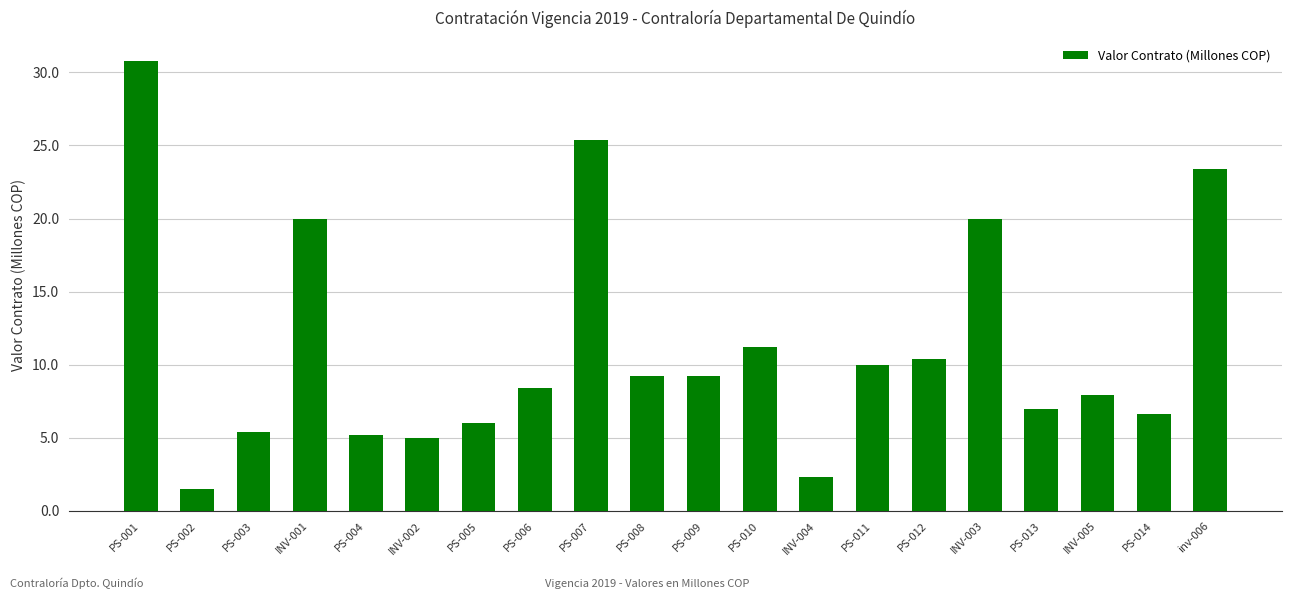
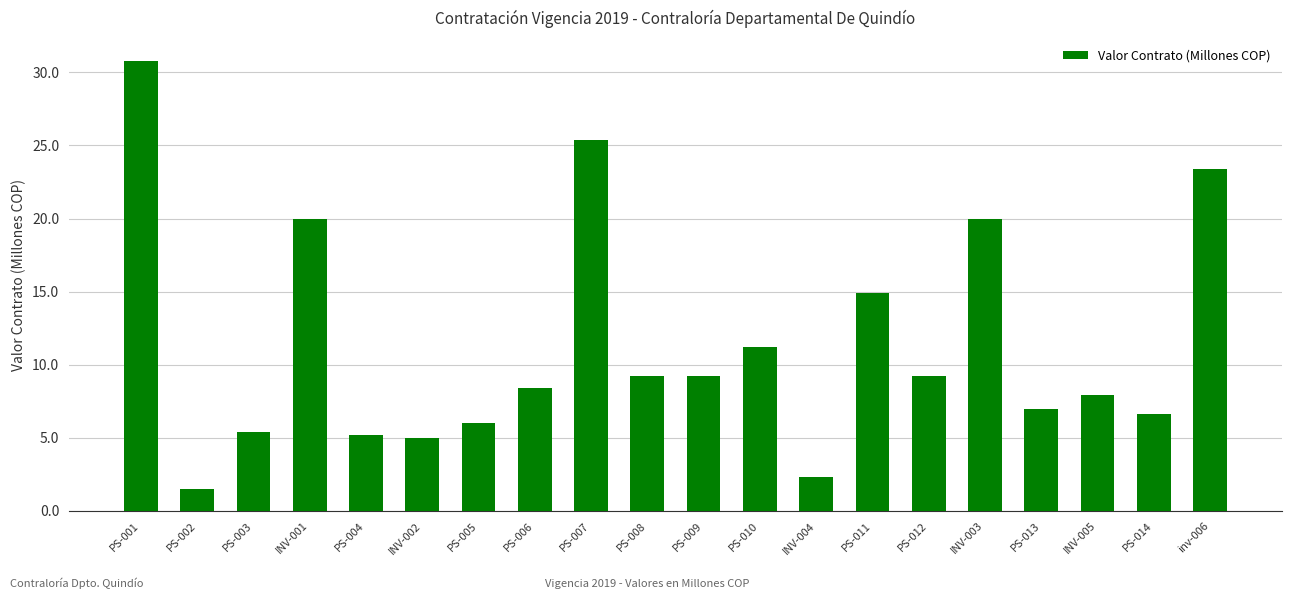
  {
    "PS-001": 30.8,
    "PS-002": 1.5,
    "PS-003": 5.4,
    "INV-001": 20.0,
    "PS-004": 5.2,
    "INV-002": 5.0,
    "PS-005": 6.0,
    "PS-006": 8.4,
    "PS-007": 25.4,
    "PS-008": 9.2,
    "PS-009": 9.2,
    "PS-010": 11.2,
    "INV-004": 2.3,
-   "PS-011": 10.0,
-   "PS-012": 10.4,
+   "PS-011": 14.9,
+   "PS-012": 9.2,
    "INV-003": 20.0,
    "PS-013": 7.0,
    "INV-005": 7.9,
    "PS-014": 6.6,
    "inv-006": 23.4
  }
